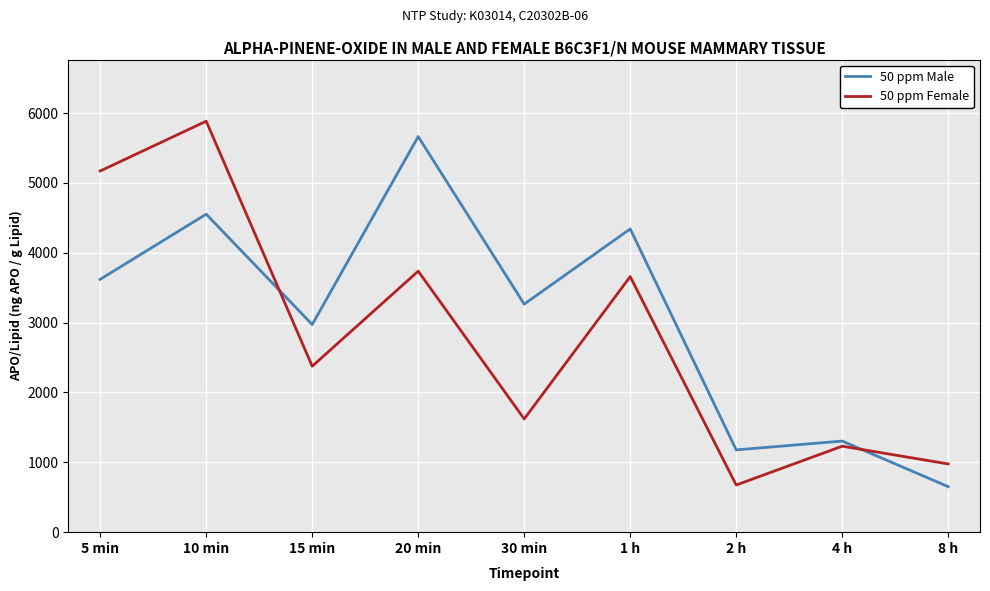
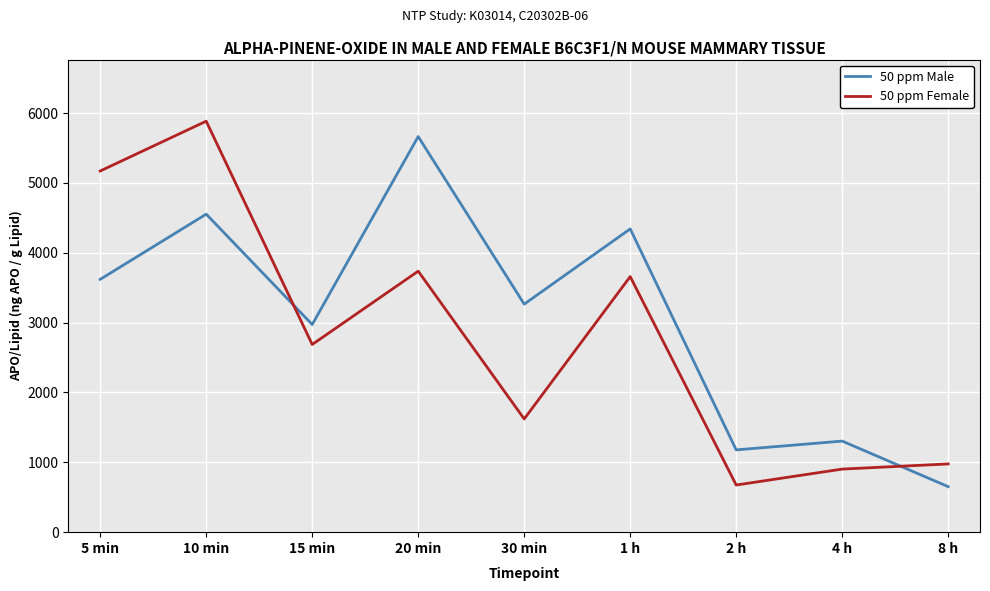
  {
    "50 ppm Male": {
      "5 min": 3600,
      "10 min": 4600,
      "15 min": 3000,
      "20 min": 5700,
      "30 min": 3300,
      "1 h": 4300,
      "2 h": 1200,
      "4 h": 1300,
      "8 h": 700
    },
    "50 ppm Female": {
      "5 min": 5200,
      "10 min": 5900,
-     "15 min": 2400,
+     "15 min": 2700,
      "20 min": 3700,
      "30 min": 1600,
      "1 h": 3700,
      "2 h": 700,
-     "4 h": 1200,
+     "4 h": 900,
      "8 h": 1000
    }
  }
